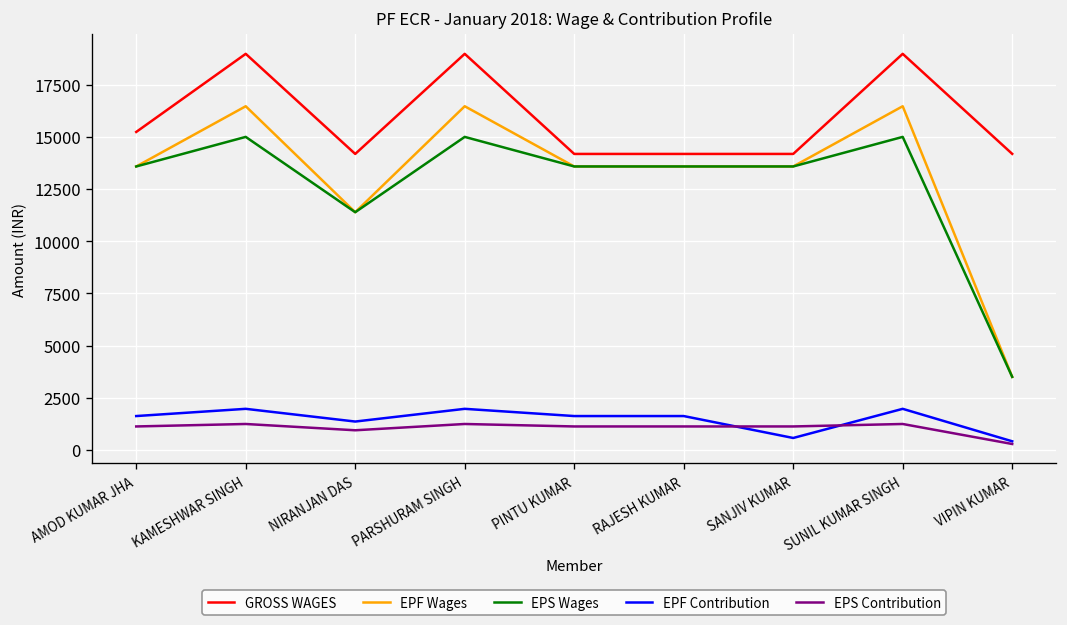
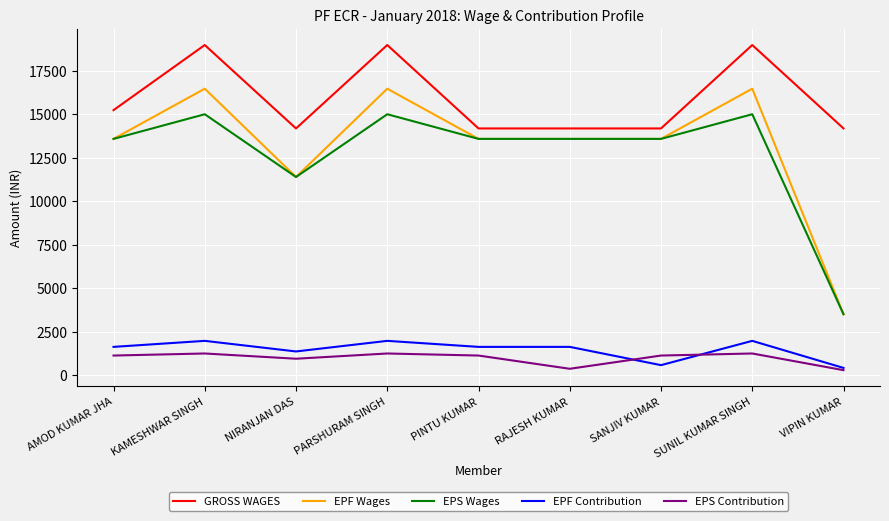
  {
    "GROSS WAGES": {
      "AMOD KUMAR JHA": 15200,
      "KAMESHWAR SINGH": 19000,
      "NIRANJAN DAS": 14200,
      "PARSHURAM SINGH": 19000,
      "PINTU KUMAR": 14200,
      "RAJESH KUMAR": 14200,
      "SANJIV KUMAR": 14200,
      "SUNIL KUMAR SINGH": 19000,
      "VIPIN KUMAR": 14200
    },
    "EPF Wages": {
      "KAMESHWAR SINGH": 16500,
      "PARSHURAM SINGH": 16500,
      "SUNIL KUMAR SINGH": 16500
    },
    "EPS Wages": {
      "KAMESHWAR SINGH": 15000,
      "PARSHURAM SINGH": 15000,
      "SUNIL KUMAR SINGH": 15000
    },
    "EPF Contribution": {
      "AMOD KUMAR JHA": 1600,
      "KAMESHWAR SINGH": 2000,
      "NIRANJAN DAS": 1400,
      "PARSHURAM SINGH": 2000,
      "PINTU KUMAR": 1600,
      "RAJESH KUMAR": 1600,
      "SANJIV KUMAR": 600,
      "SUNIL KUMAR SINGH": 2000
    },
    "EPS Contribution": {
      "AMOD KUMAR JHA": 1100,
      "KAMESHWAR SINGH": 1300,
      "NIRANJAN DAS": 900,
      "PARSHURAM SINGH": 1300,
      "PINTU KUMAR": 1100,
-     "RAJESH KUMAR": 1100,
+     "RAJESH KUMAR": 400,
      "SANJIV KUMAR": 1100,
      "SUNIL KUMAR SINGH": 1300
    }
  }
